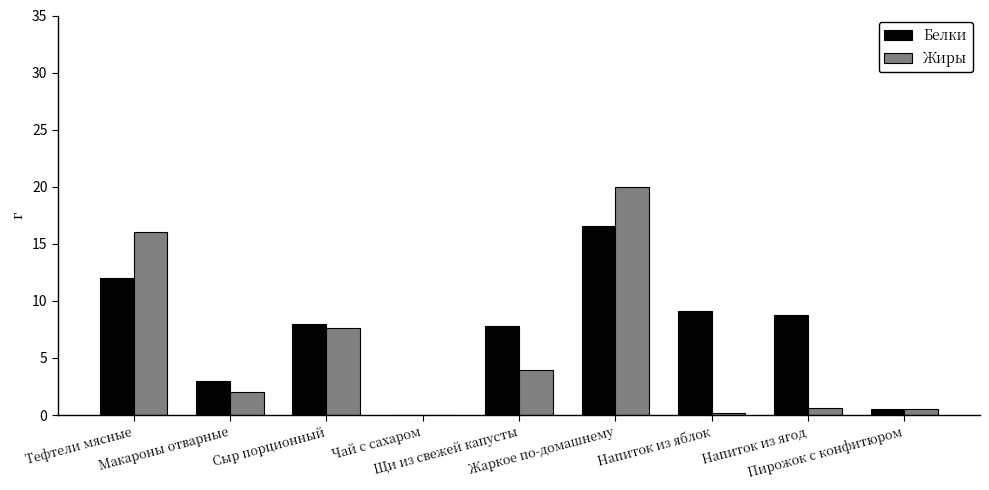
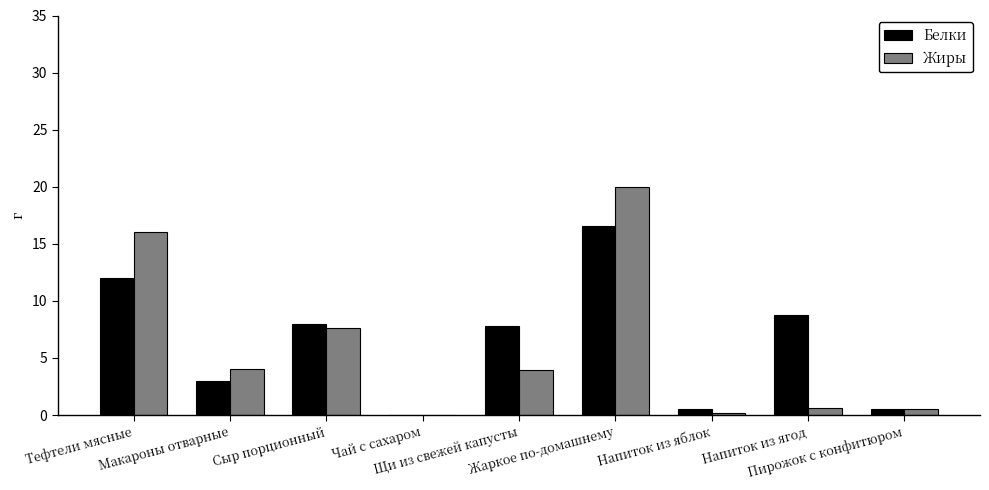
  {
    "Белки": {
      "Тефтели мясные": 12.0,
      "Макароны отварные": 3.0,
      "Сыр порционный": 8.0,
      "Чай с сахаром": 0.0,
      "Щи из свежей капусты": 7.8,
      "Жаркое по-домашнему": 16.6,
-     "Напиток из яблок": 9.1,
+     "Напиток из яблок": 0.5,
      "Напиток из ягод": 8.8,
      "Пирожок с конфитюром": 0.5
    },
    "Жиры": {
      "Тефтели мясные": 16,
-     "Макароны отварные": 2,
+     "Макароны отварные": 4,
      "Сыр порционный": 7.6,
      "Чай с сахаром": 0,
      "Щи из свежей капусты": 4,
      "Жаркое по-домашнему": 20,
      "Напиток из ягод": 0.6,
      "Пирожок с конфитюром": 0.5
    }
  }
